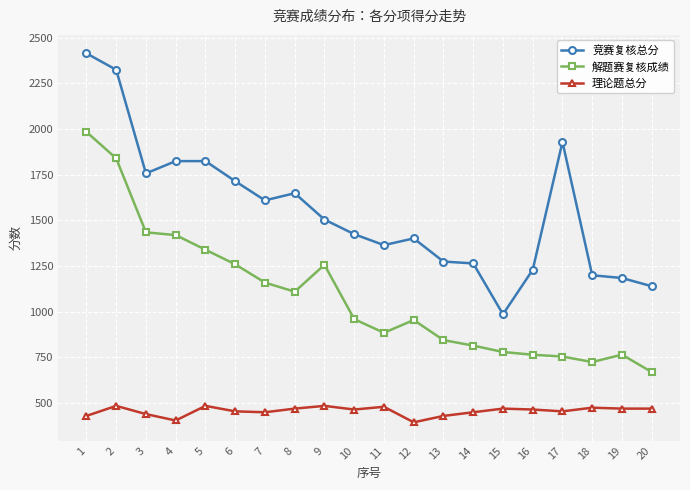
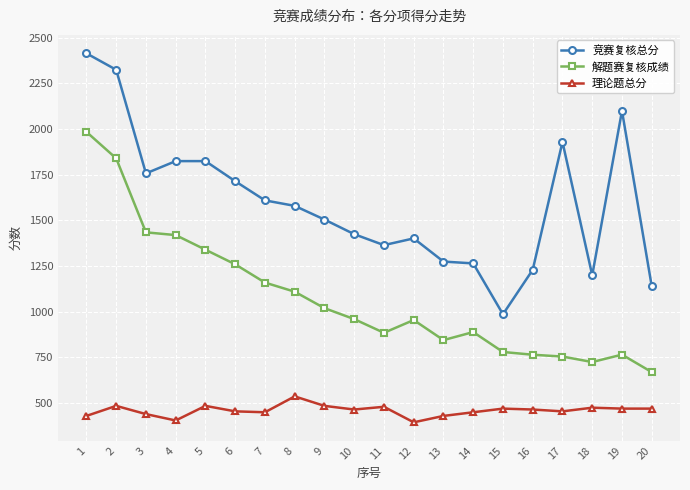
  {
    "竞赛复核总分": {
      "1": 2420,
      "2": 2330,
      "3": 1760,
      "4": 1830,
      "5": 1830,
      "6": 1720,
      "7": 1610,
-     "8": 1650,
+     "8": 1580,
      "9": 1510,
      "10": 1430,
      "11": 1370,
      "12": 1400,
      "13": 1280,
      "14": 1270,
      "15": 990,
      "16": 1230,
      "17": 1930,
      "18": 1200,
-     "19": 1190,
+     "19": 2100,
      "20": 1140
    },
    "解题赛复核成绩": {
      "1": 1990,
      "2": 1840,
      "3": 1440,
      "4": 1420,
      "5": 1340,
      "6": 1260,
      "7": 1160,
      "8": 1110,
-     "9": 1260,
+     "9": 1020,
      "10": 960,
      "11": 890,
      "12": 960,
      "13": 850,
-     "14": 820,
+     "14": 890,
      "15": 780,
      "16": 770,
      "17": 760,
      "18": 730,
      "19": 770,
      "20": 670
    },
    "理论题总分": {
      "1": 430,
      "2": 490,
      "3": 440,
      "4": 410,
      "5": 490,
      "6": 460,
      "7": 450,
-     "8": 470,
+     "8": 540,
      "9": 490,
      "10": 470,
      "11": 480,
      "12": 400,
      "13": 430,
      "14": 450,
      "15": 470,
      "16": 470,
      "17": 460,
      "18": 480,
      "19": 470,
      "20": 470
    }
  }
